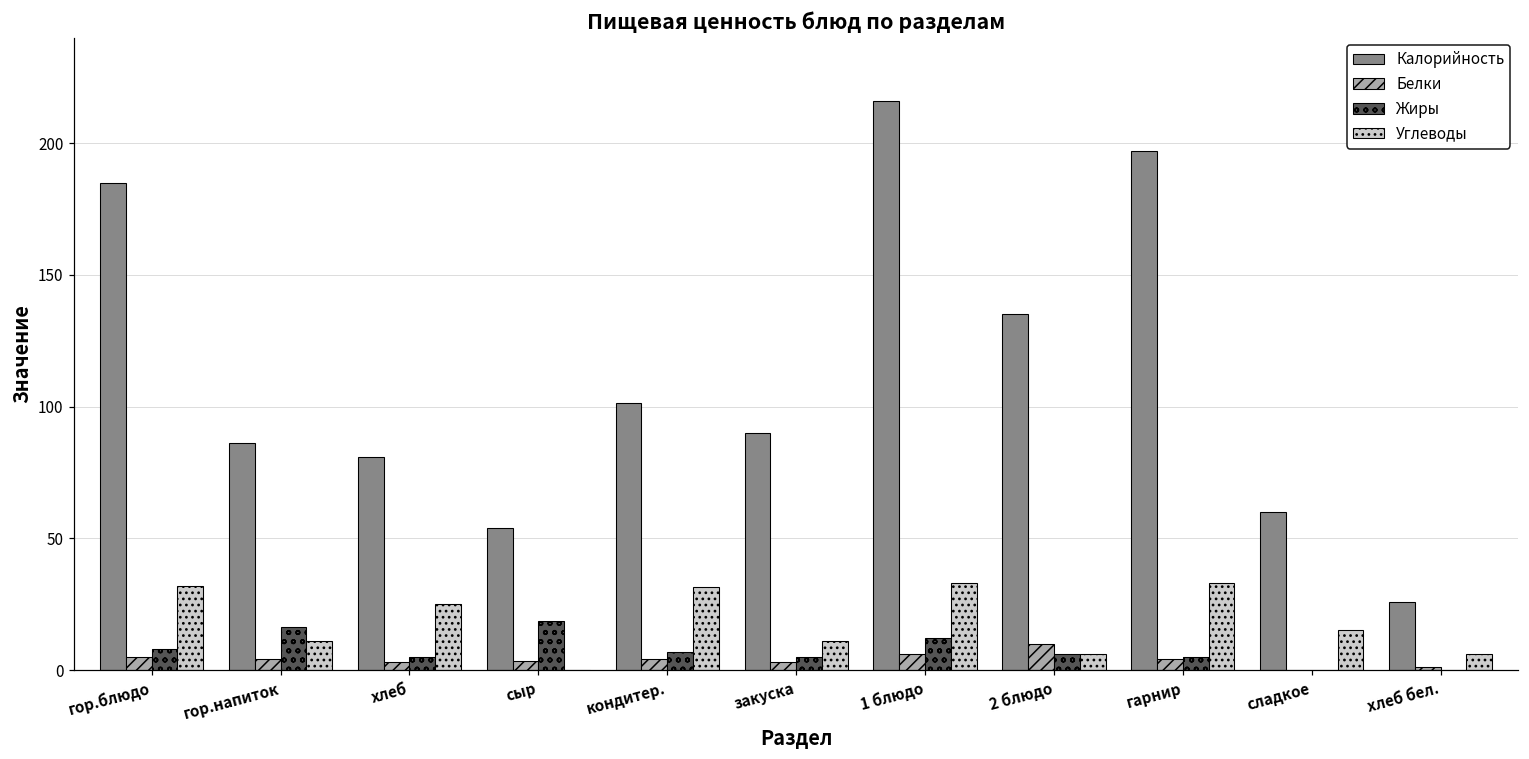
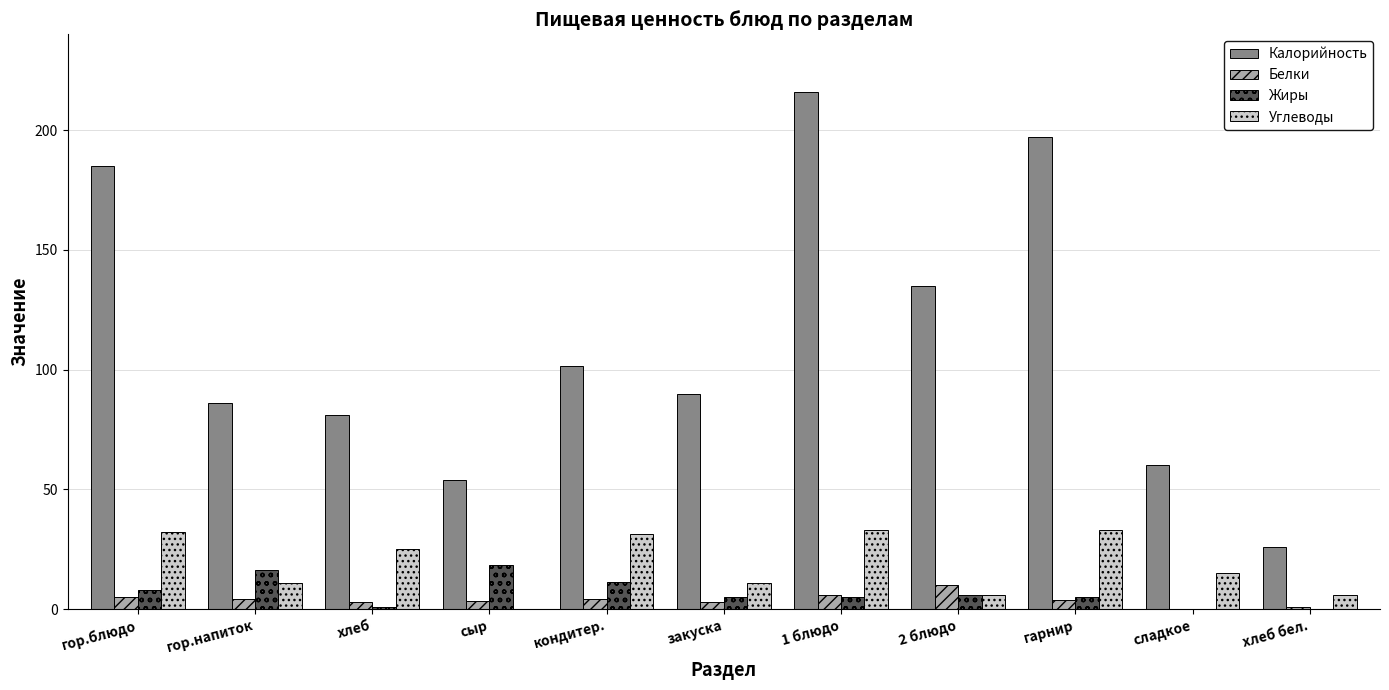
  {
    "Жиры": {
      "гор.блюдо": 8,
      "гор.напиток": 17,
-     "хлеб": 5,
+     "хлеб": 1,
      "сыр": 19,
-     "кондитер.": 7,
+     "кондитер.": 11,
      "закуска": 5,
-     "1 блюдо": 12,
+     "1 блюдо": 5,
      "2 блюдо": 6,
      "гарнир": 5,
      "сладкое": 0,
      "хлеб бел.": 0
    }
  }
